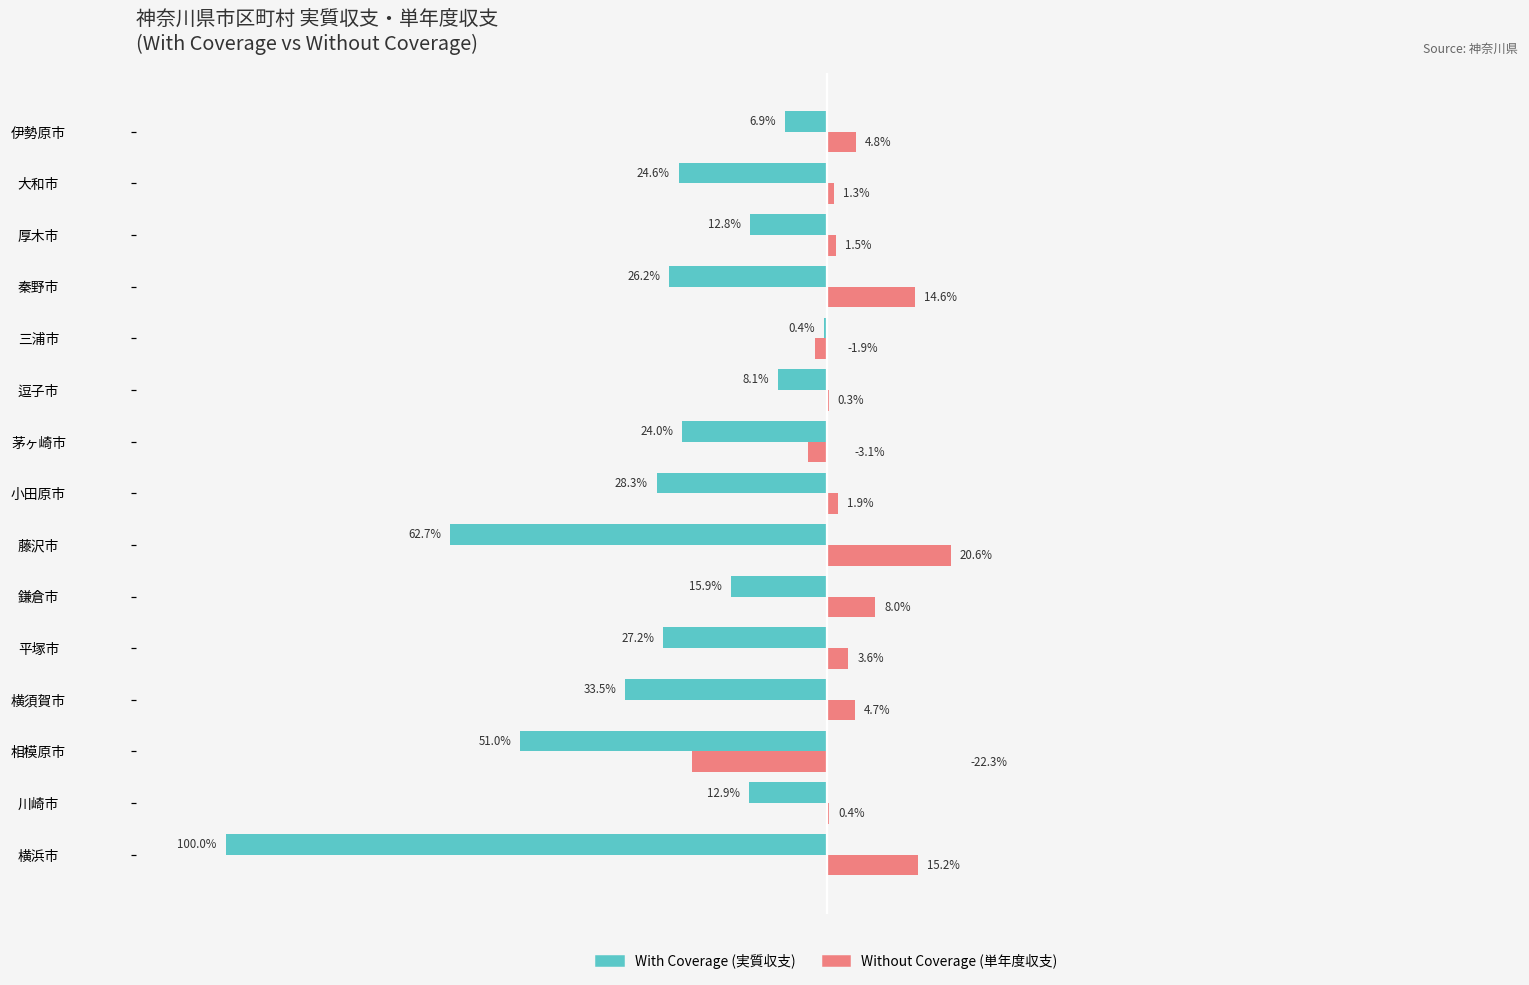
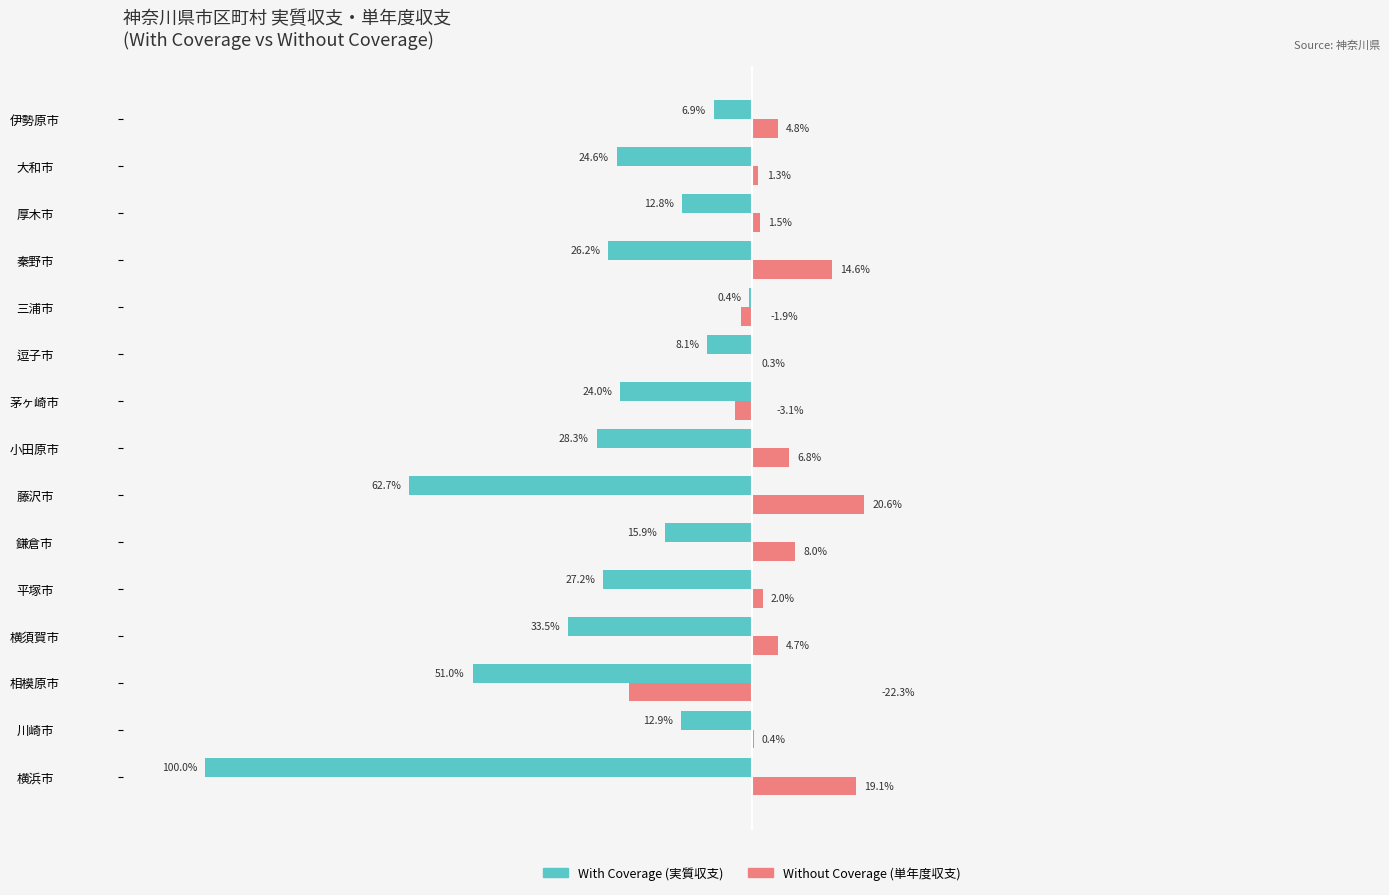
  {
    "Without Coverage (単年度収支)": {
      "伊勢原市": "4.8%",
      "大和市": "1.3%",
      "厚木市": "1.5%",
      "秦野市": "14.6%",
      "逗子市": "0.3%",
-     "小田原市": "1.9%",
+     "小田原市": "6.8%",
      "藤沢市": "20.6%",
      "鎌倉市": "8.0%",
-     "平塚市": "3.6%",
+     "平塚市": "2.0%",
      "横須賀市": "4.7%",
      "川崎市": "0.4%",
-     "横浜市": "15.2%"
+     "横浜市": "19.1%"
    }
  }
